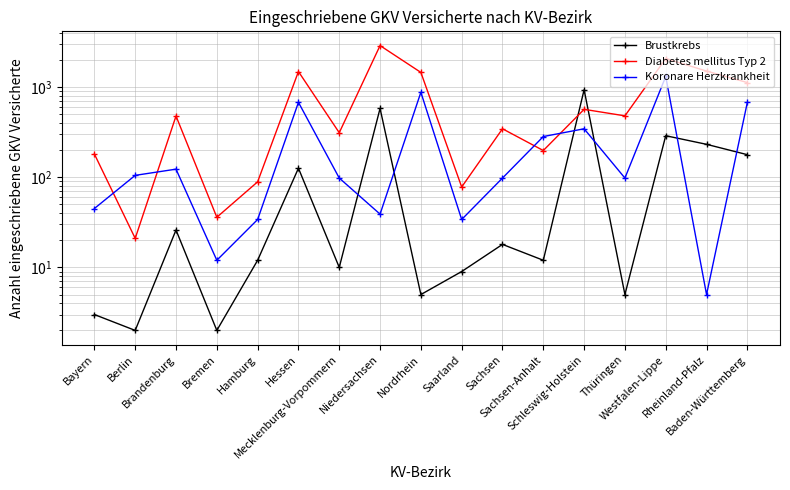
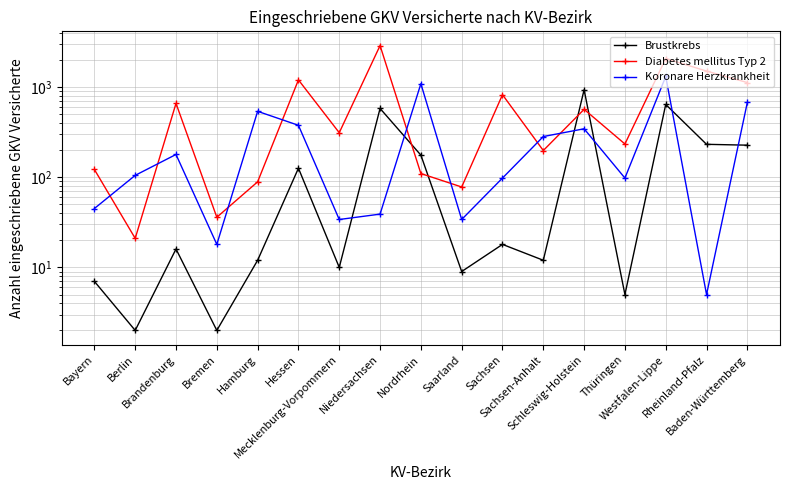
  {
    "Brustkrebs": {
-     "Bayern": 3,
+     "Bayern": 7,
      "Berlin": 2,
-     "Brandenburg": 26,
+     "Brandenburg": 16,
      "Bremen": 2,
      "Hamburg": 12,
      "Hessen": 130,
      "Mecklenburg-Vorpommern": 10,
      "Niedersachsen": 600,
-     "Nordrhein": 5,
+     "Nordrhein": 180,
      "Saarland": 9,
      "Sachsen": 18,
      "Sachsen-Anhalt": 12,
      "Schleswig-Holstein": 900,
      "Thüringen": 5,
-     "Westfalen-Lippe": 290,
+     "Westfalen-Lippe": 600,
      "Rheinland-Pfalz": 230,
-     "Baden-Württemberg": 180
+     "Baden-Württemberg": 230
    },
    "Diabetes mellitus Typ 2": {
-     "Bayern": 180,
+     "Bayern": 120,
      "Berlin": 21,
-     "Brandenburg": 500,
+     "Brandenburg": 700,
      "Bremen": 36,
      "Hamburg": 90,
-     "Hessen": 1500,
+     "Hessen": 1200,
      "Mecklenburg-Vorpommern": 310,
      "Niedersachsen": 2900,
-     "Nordrhein": 1500,
+     "Nordrhein": 110,
      "Saarland": 80,
-     "Sachsen": 350,
+     "Sachsen": 800,
      "Sachsen-Anhalt": 200,
      "Schleswig-Holstein": 600,
-     "Thüringen": 500
+     "Thüringen": 230
    },
    "Koronare Herzkrankheit": {
      "Bayern": 50,
      "Berlin": 110,
-     "Brandenburg": 120,
-     "Bremen": 12,
-     "Hamburg": 34,
-     "Hessen": 700,
-     "Mecklenburg-Vorpommern": 100,
+     "Brandenburg": 180,
+     "Bremen": 18,
+     "Hamburg": 500,
+     "Hessen": 380,
+     "Mecklenburg-Vorpommern": 34,
      "Niedersachsen": 39,
-     "Nordrhein": 900,
+     "Nordrhein": 1100,
      "Saarland": 34,
      "Sachsen": 100,
      "Sachsen-Anhalt": 280,
      "Schleswig-Holstein": 350,
      "Thüringen": 100,
      "Rheinland-Pfalz": 5,
      "Baden-Württemberg": 700
    }
  }
